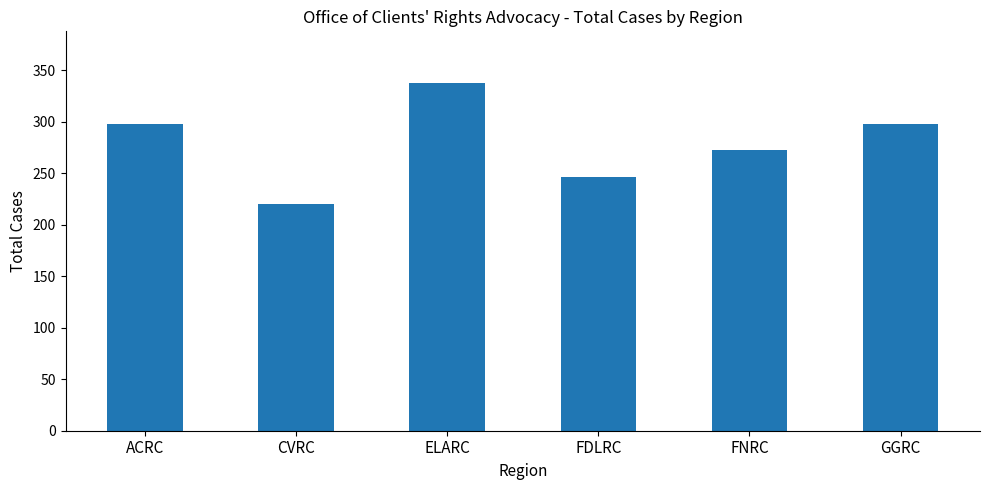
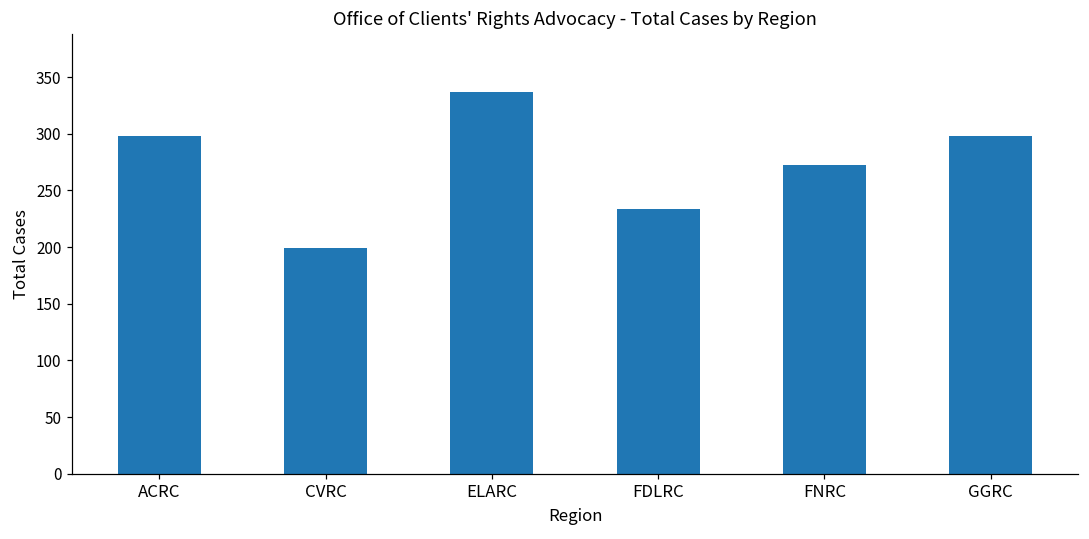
  {
    "ACRC": 298,
-   "CVRC": 220,
+   "CVRC": 199,
    "ELARC": 337,
-   "FDLRC": 246,
+   "FDLRC": 234,
    "FNRC": 272,
    "GGRC": 298
  }
